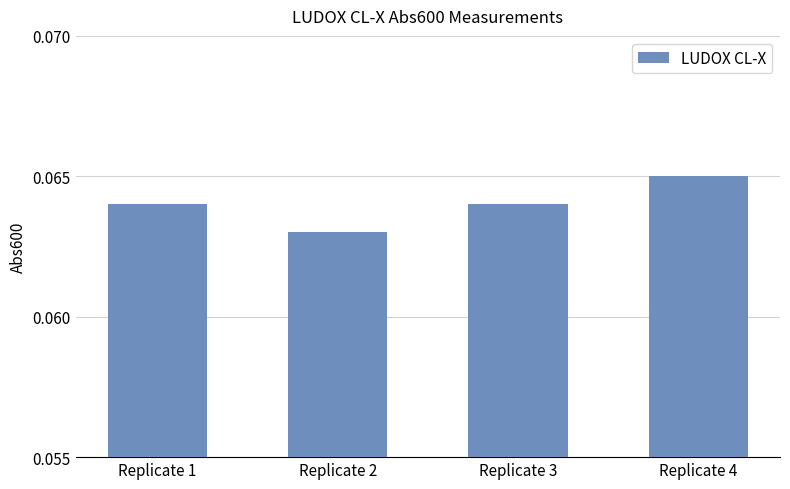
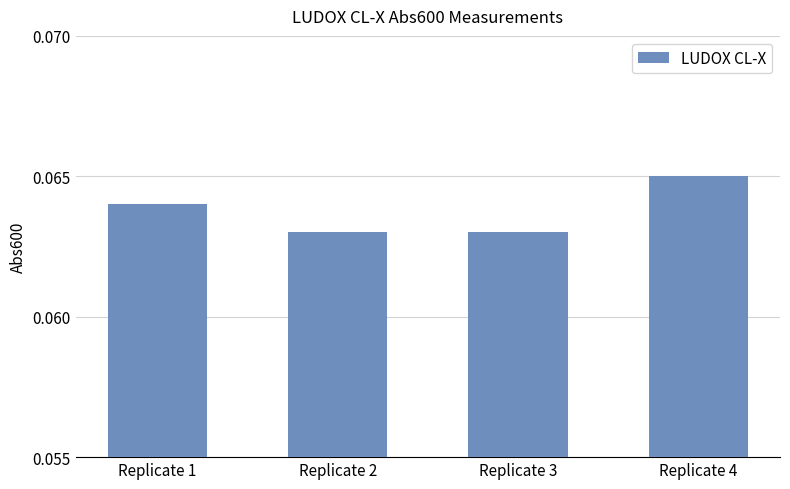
  {
    "Replicate 1": 0.064,
    "Replicate 2": 0.063,
-   "Replicate 3": 0.064,
+   "Replicate 3": 0.063,
    "Replicate 4": 0.065
  }
